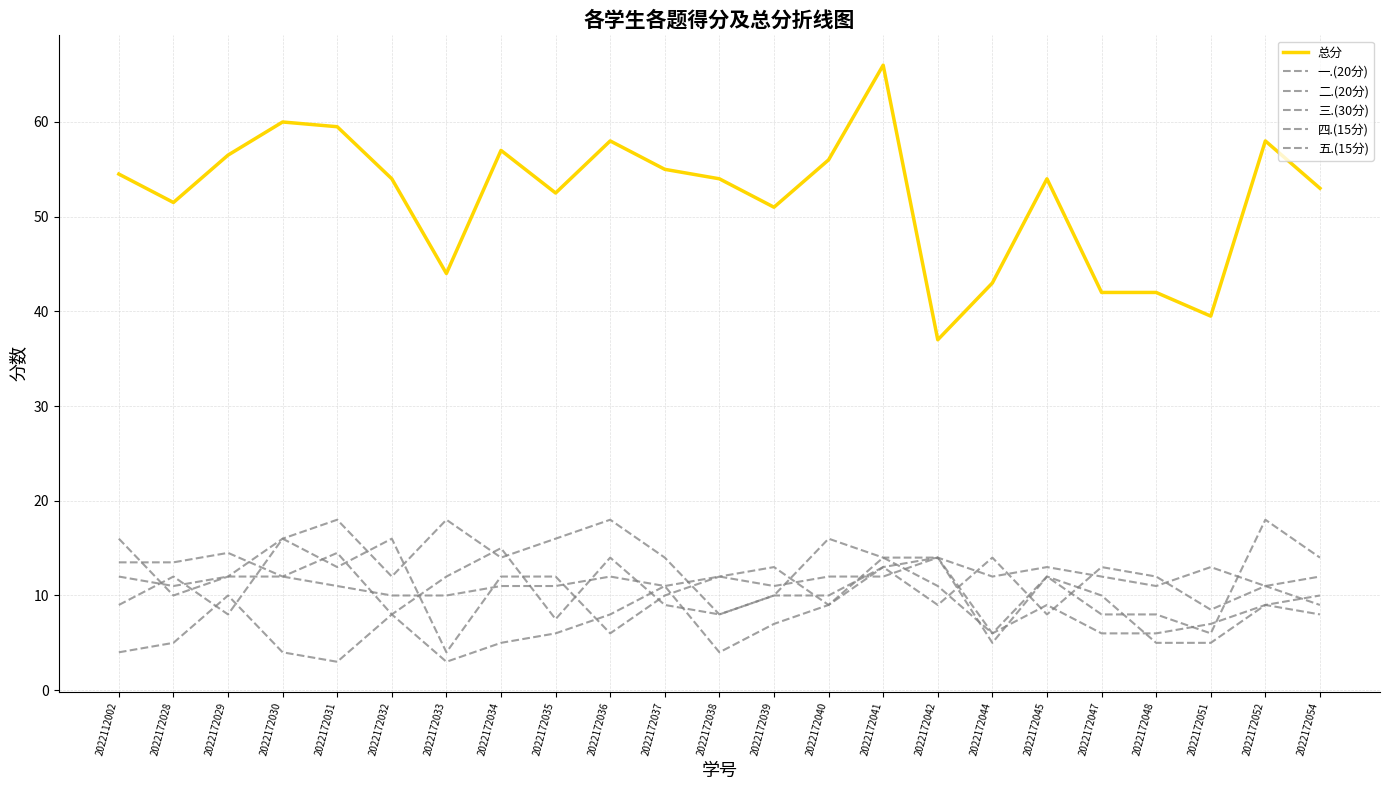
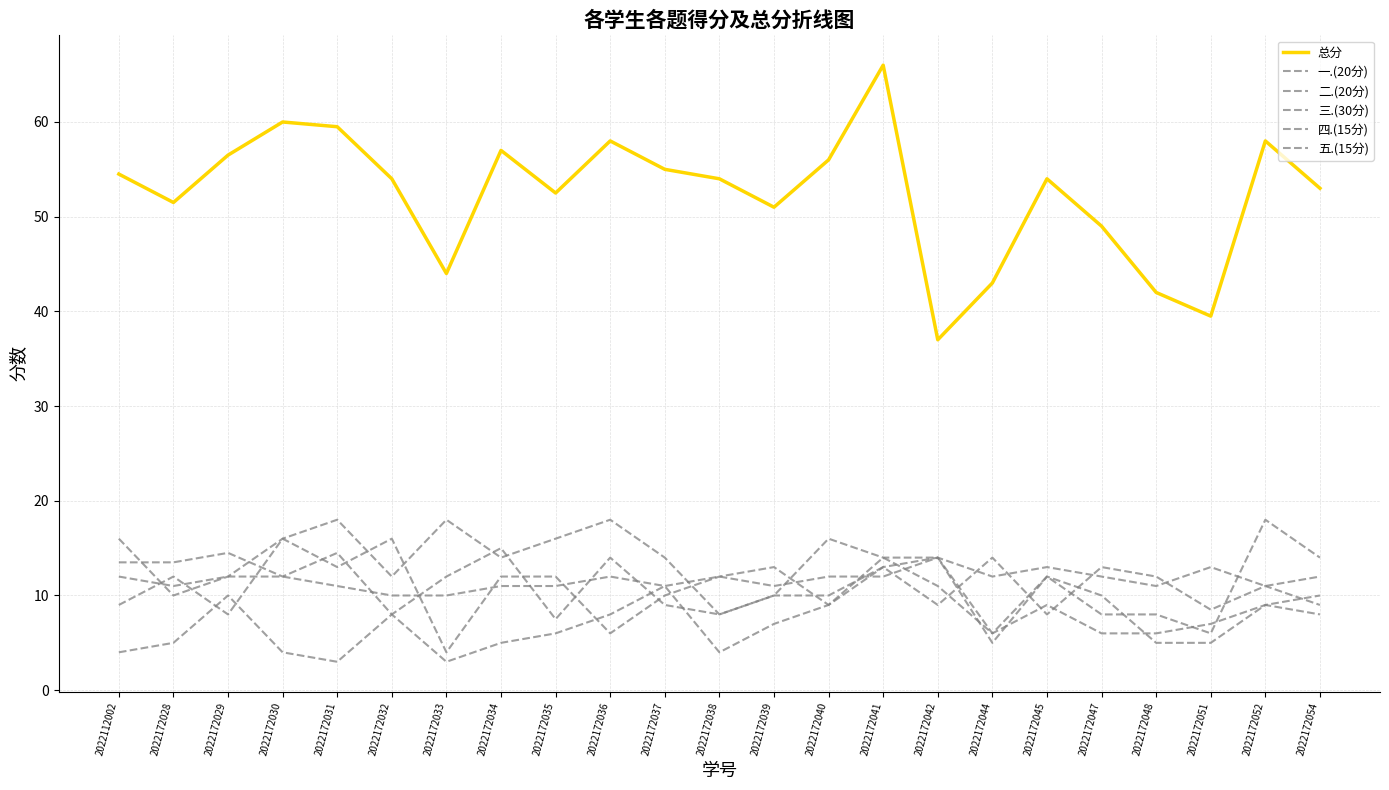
  {
    "总分": {
      "2022112002": 55,
      "2022172028": 52,
      "2022172029": 57,
      "2022172030": 60,
      "2022172031": 60,
      "2022172032": 54,
      "2022172033": 44,
      "2022172034": 57,
      "2022172035": 53,
      "2022172036": 58,
      "2022172037": 55,
      "2022172038": 54,
      "2022172039": 51,
      "2022172040": 56,
      "2022172041": 66,
      "2022172042": 37,
      "2022172044": 43,
      "2022172045": 54,
-     "2022172047": 42,
+     "2022172047": 49,
      "2022172048": 42,
      "2022172051": 40,
      "2022172052": 58,
      "2022172054": 53
    }
  }
